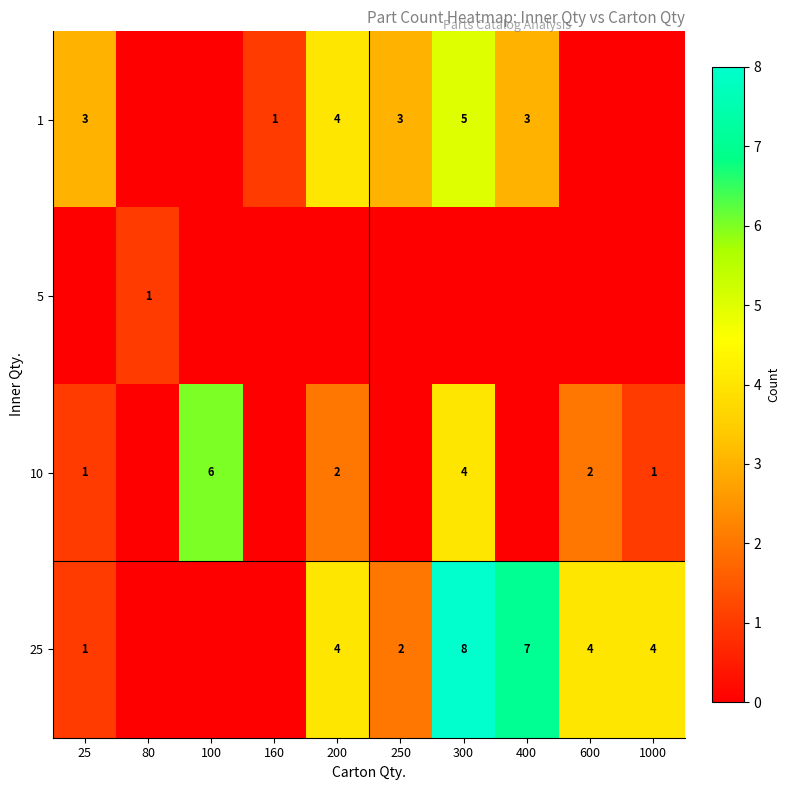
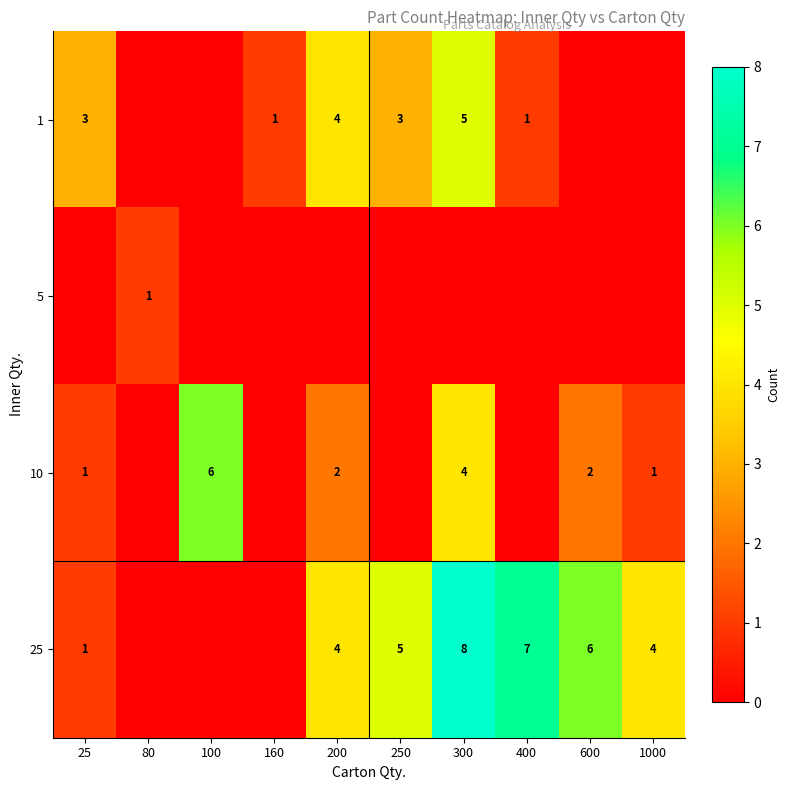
  {
    "1": {
      "25": 3,
      "160": 1,
      "200": 4,
      "250": 3,
      "300": 5,
-     "400": 3
+     "400": 1
    },
    "5": {
      "80": 1
    },
    "10": {
      "25": 1,
      "100": 6,
      "200": 2,
      "300": 4,
      "600": 2,
      "1000": 1
    },
    "25": {
      "25": 1,
      "200": 4,
-     "250": 2,
+     "250": 5,
      "300": 8,
      "400": 7,
-     "600": 4,
+     "600": 6,
      "1000": 4
    }
  }
